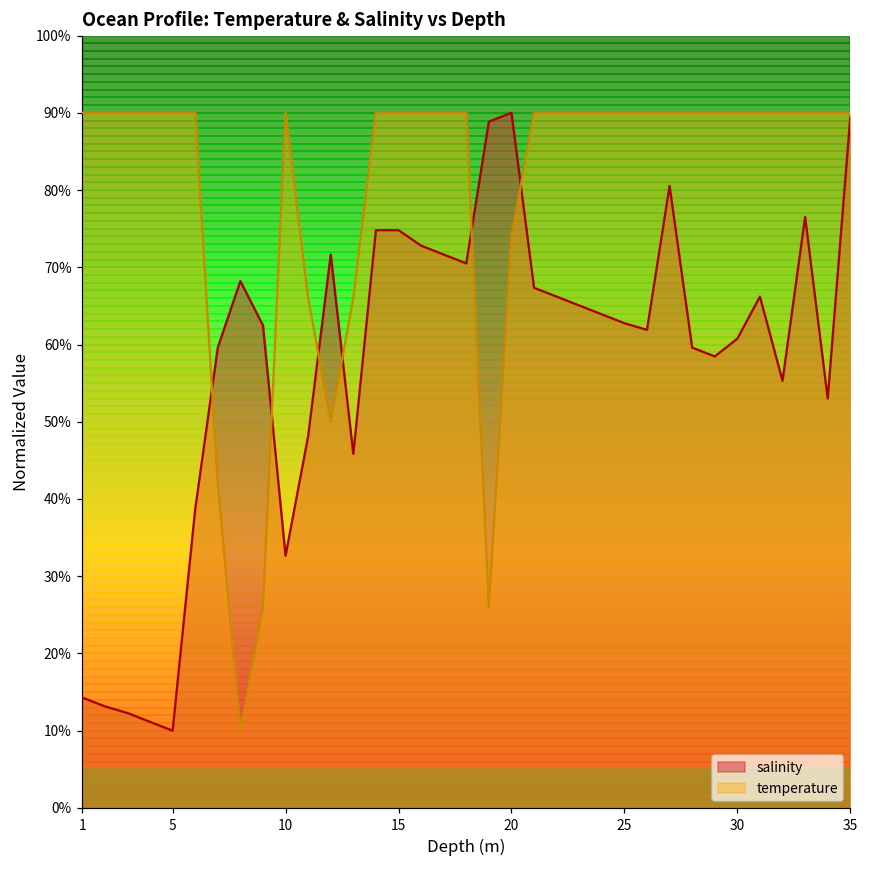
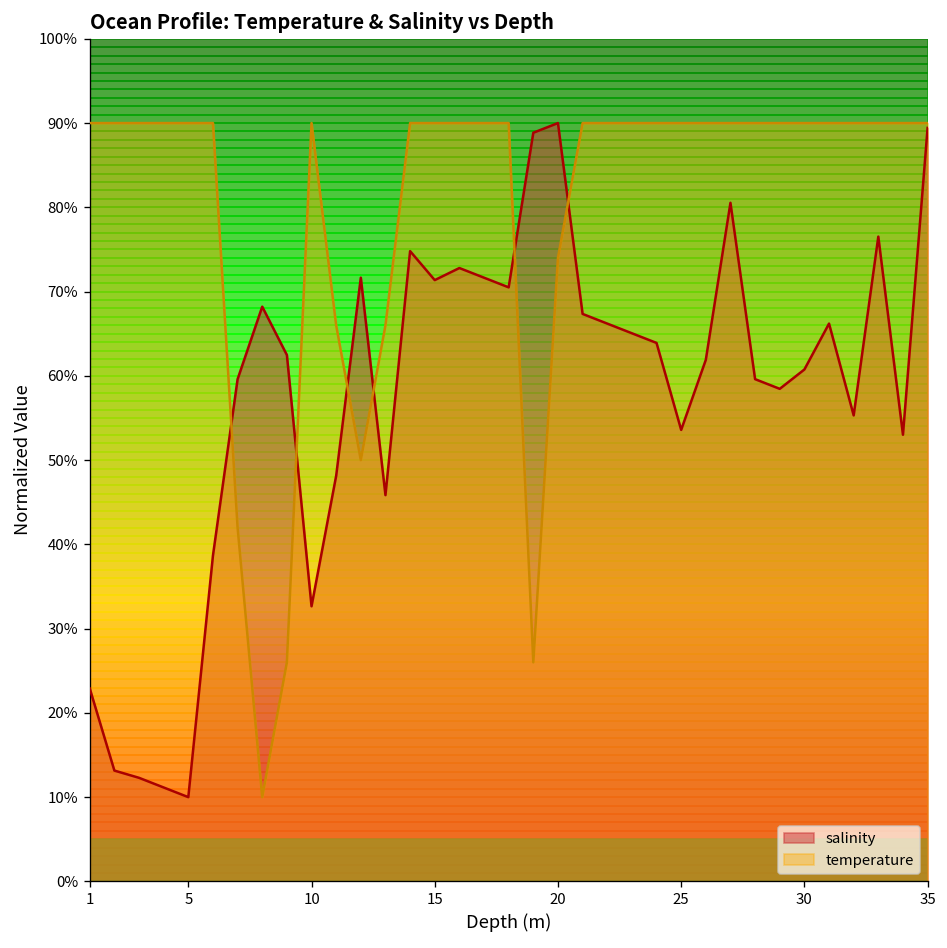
  {
    "salinity": {
-     "1": "14%",
+     "1": "23%",
      "5": "10%",
      "10": "33%",
-     "15": "75%",
+     "15": "71%",
      "20": "90%",
-     "25": "63%",
+     "25": "54%",
      "30": "61%",
      "35": "89%"
    },
    "temperature": {
      "1": "90%",
      "5": "90%",
      "10": "90%",
      "15": "90%",
      "20": "74%",
      "25": "90%",
      "30": "90%",
      "35": "90%"
    }
  }
